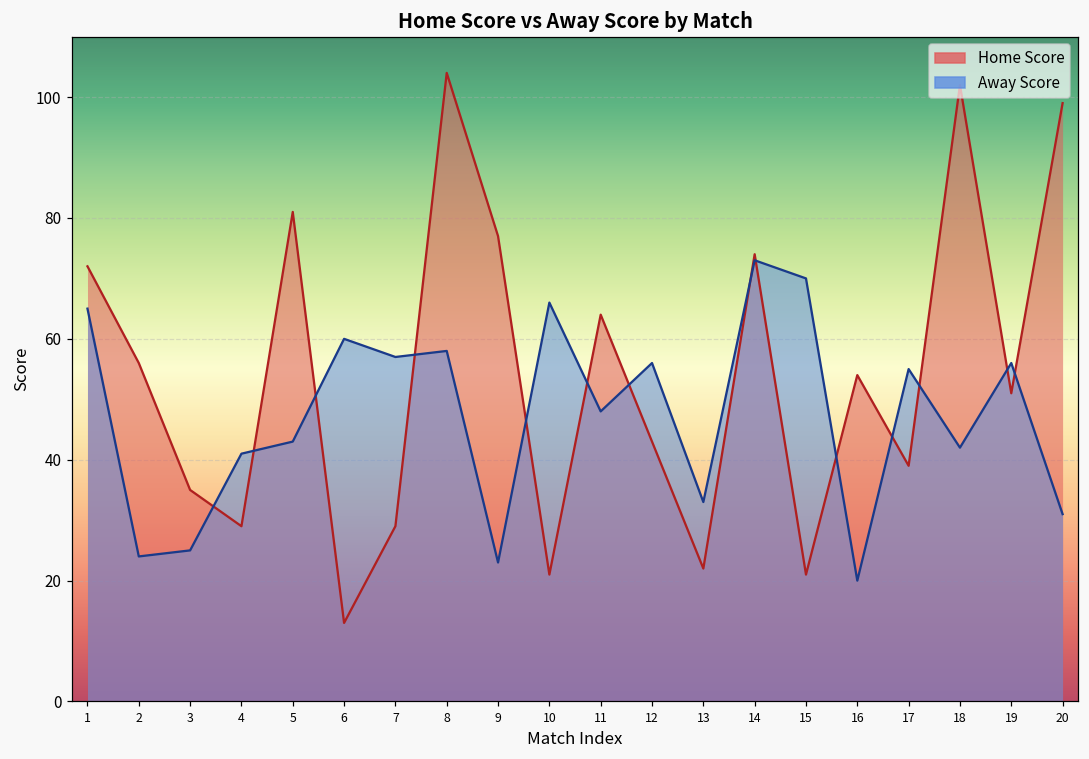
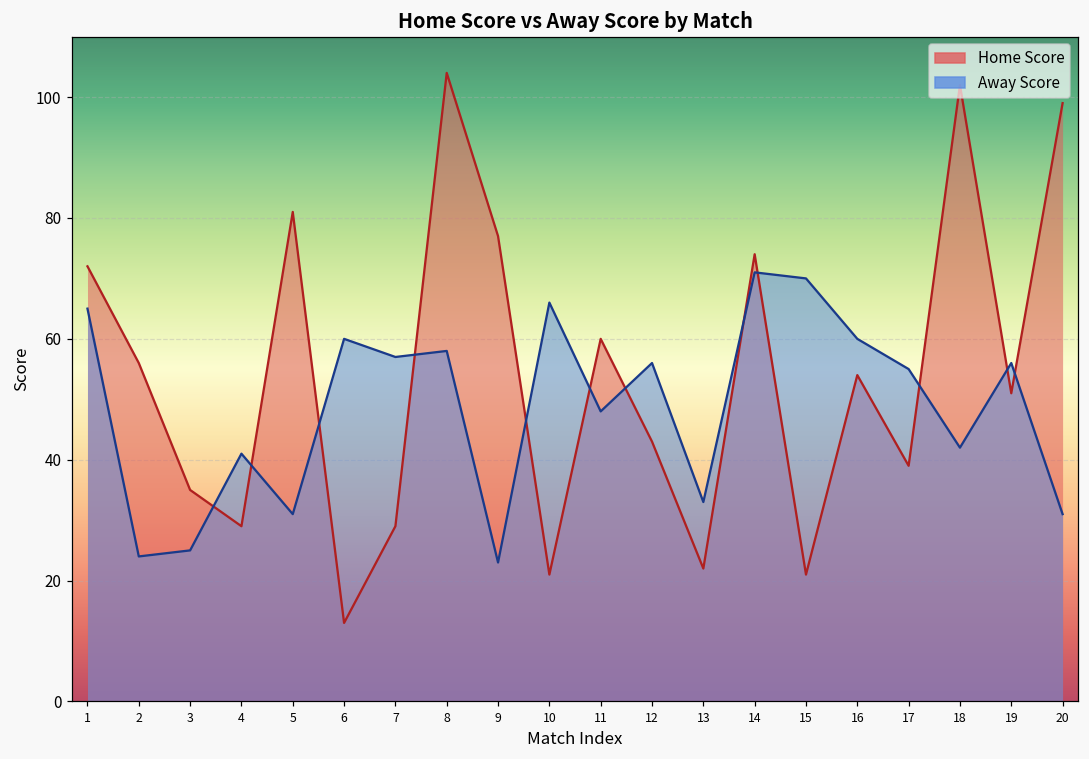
  {
    "Home Score": {
      "1": 72,
      "2": 56,
      "3": 35,
      "4": 29,
      "5": 81,
      "6": 13,
      "7": 29,
      "8": 104,
      "9": 77,
      "10": 21,
-     "11": 64,
+     "11": 60,
      "12": 43,
      "13": 22,
      "14": 74,
      "15": 21,
      "16": 54,
      "17": 39,
      "19": 51,
      "20": 99
    },
    "Away Score": {
      "1": 65,
      "2": 24,
      "3": 25,
      "4": 41,
-     "5": 43,
+     "5": 31,
      "6": 60,
      "7": 57,
      "8": 58,
      "9": 23,
      "10": 66,
      "11": 48,
      "12": 56,
      "13": 33,
-     "14": 73,
+     "14": 71,
      "15": 70,
-     "16": 20,
+     "16": 60,
      "17": 55,
      "18": 42,
      "19": 56,
      "20": 31
    }
  }
